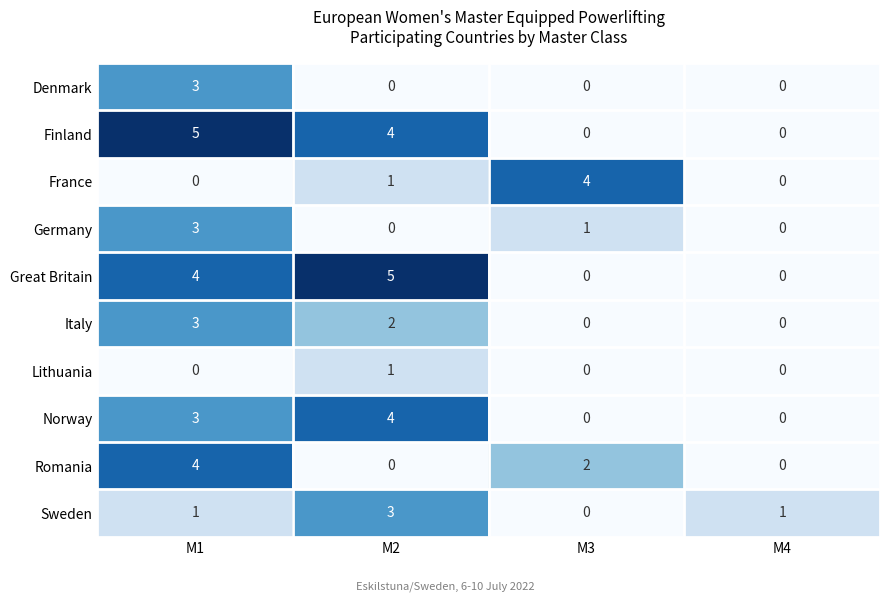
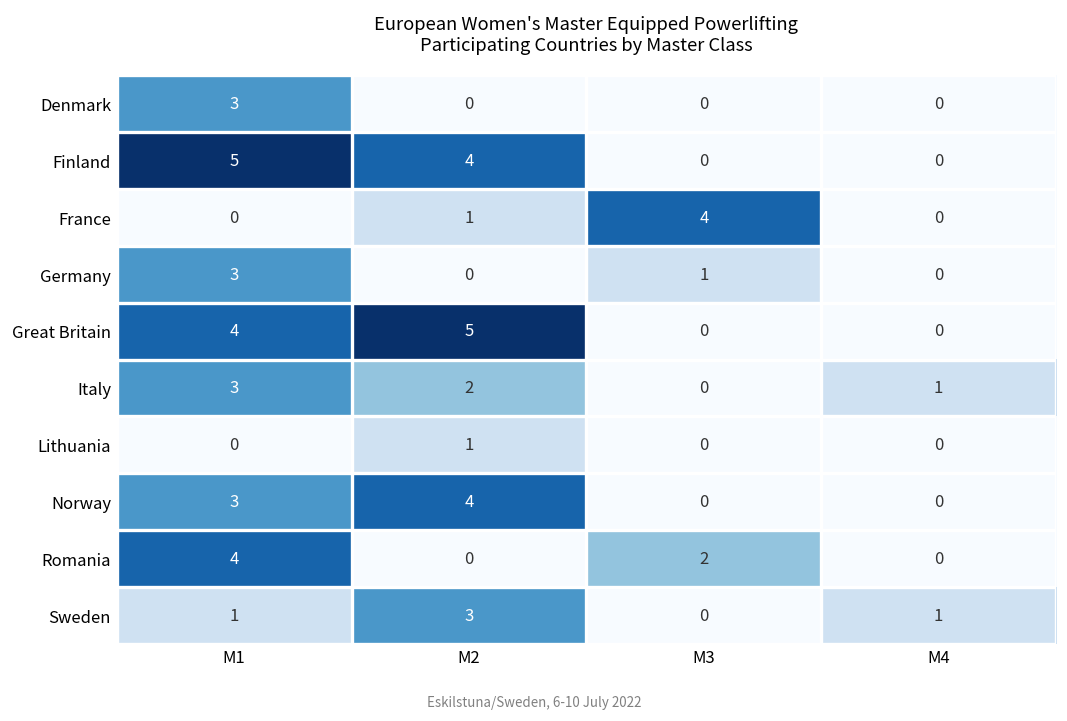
  {
    "Denmark": {
      "M1": 3,
      "M2": 0,
      "M3": 0,
      "M4": 0
    },
    "Finland": {
      "M1": 5,
      "M2": 4,
      "M3": 0,
      "M4": 0
    },
    "France": {
      "M1": 0,
      "M2": 1,
      "M3": 4,
      "M4": 0
    },
    "Germany": {
      "M1": 3,
      "M2": 0,
      "M3": 1,
      "M4": 0
    },
    "Great Britain": {
      "M1": 4,
      "M2": 5,
      "M3": 0,
      "M4": 0
    },
    "Italy": {
      "M1": 3,
      "M2": 2,
      "M3": 0,
-     "M4": 0
+     "M4": 1
    },
    "Lithuania": {
      "M1": 0,
      "M2": 1,
      "M3": 0,
      "M4": 0
    },
    "Norway": {
      "M1": 3,
      "M2": 4,
      "M3": 0,
      "M4": 0
    },
    "Romania": {
      "M1": 4,
      "M2": 0,
      "M3": 2,
      "M4": 0
    },
    "Sweden": {
      "M1": 1,
      "M2": 3,
      "M3": 0,
      "M4": 1
    }
  }
